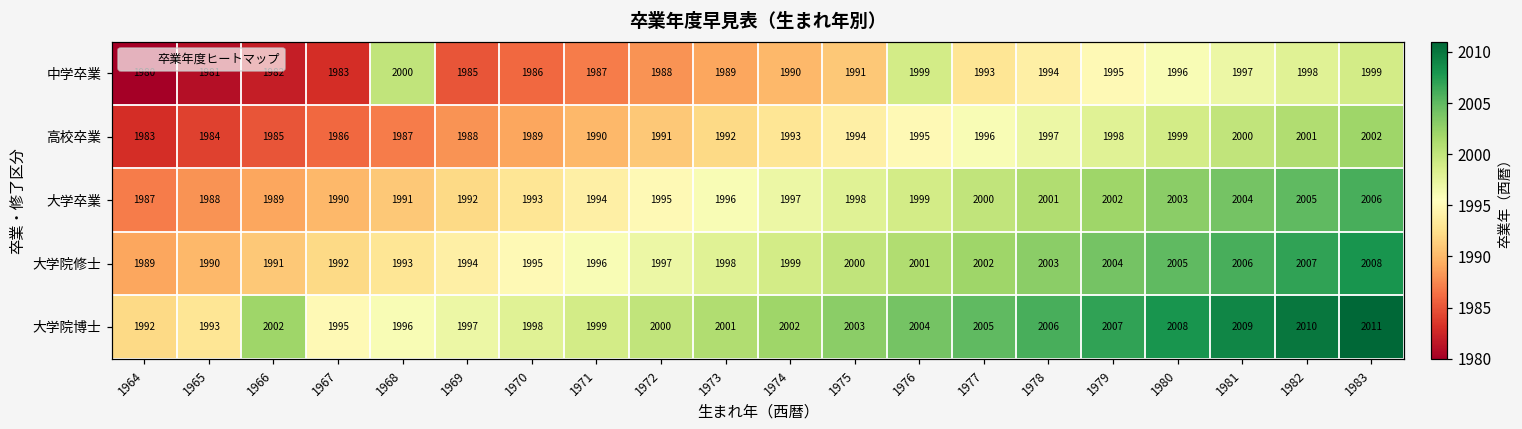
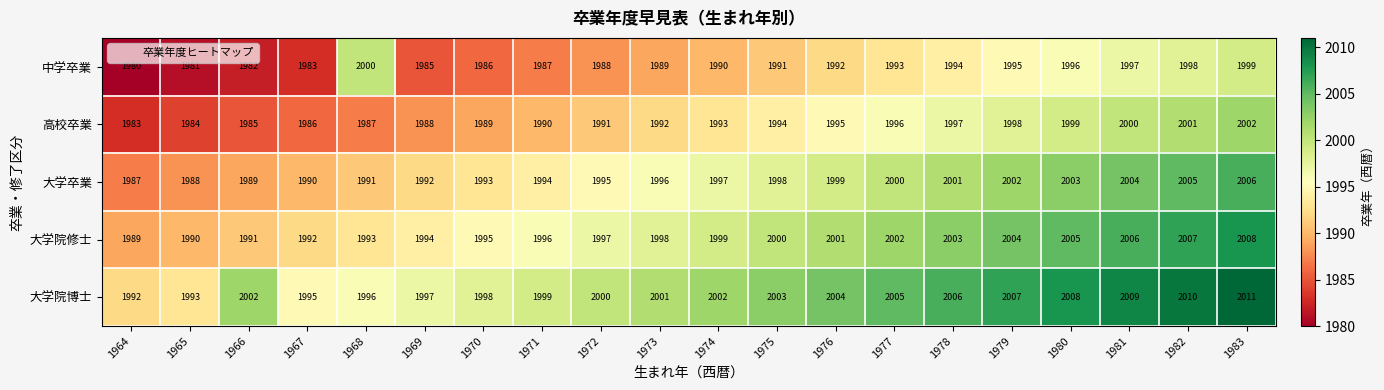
  {
    "中学卒業": {
      "1967": 1983,
      "1968": 2000,
      "1969": 1985,
      "1970": 1986,
      "1971": 1987,
      "1972": 1988,
      "1973": 1989,
      "1974": 1990,
      "1975": 1991,
-     "1976": 1999,
+     "1976": 1992,
      "1977": 1993,
      "1978": 1994,
      "1979": 1995,
      "1980": 1996,
      "1981": 1997,
      "1982": 1998,
      "1983": 1999
    },
    "高校卒業": {
      "1964": 1983,
      "1965": 1984,
      "1966": 1985,
      "1967": 1986,
      "1968": 1987,
      "1969": 1988,
      "1970": 1989,
      "1971": 1990,
      "1972": 1991,
      "1973": 1992,
      "1974": 1993,
      "1975": 1994,
      "1976": 1995,
      "1977": 1996,
      "1978": 1997,
      "1979": 1998,
      "1980": 1999,
      "1981": 2000,
      "1982": 2001,
      "1983": 2002
    },
    "大学卒業": {
      "1964": 1987,
      "1965": 1988,
      "1966": 1989,
      "1967": 1990,
      "1968": 1991,
      "1969": 1992,
      "1970": 1993,
      "1971": 1994,
      "1972": 1995,
      "1973": 1996,
      "1974": 1997,
      "1975": 1998,
      "1976": 1999,
      "1977": 2000,
      "1978": 2001,
      "1979": 2002,
      "1980": 2003,
      "1981": 2004,
      "1982": 2005,
      "1983": 2006
    },
    "大学院修士": {
      "1964": 1989,
      "1965": 1990,
      "1966": 1991,
      "1967": 1992,
      "1968": 1993,
      "1969": 1994,
      "1970": 1995,
      "1971": 1996,
      "1972": 1997,
      "1973": 1998,
      "1974": 1999,
      "1975": 2000,
      "1976": 2001,
      "1977": 2002,
      "1978": 2003,
      "1979": 2004,
      "1980": 2005,
      "1981": 2006,
      "1982": 2007,
      "1983": 2008
    },
    "大学院博士": {
      "1964": 1992,
      "1965": 1993,
      "1966": 2002,
      "1967": 1995,
      "1968": 1996,
      "1969": 1997,
      "1970": 1998,
      "1971": 1999,
      "1972": 2000,
      "1973": 2001,
      "1974": 2002,
      "1975": 2003,
      "1976": 2004,
      "1977": 2005,
      "1978": 2006,
      "1979": 2007,
      "1980": 2008,
      "1981": 2009,
      "1982": 2010,
      "1983": 2011
    }
  }
